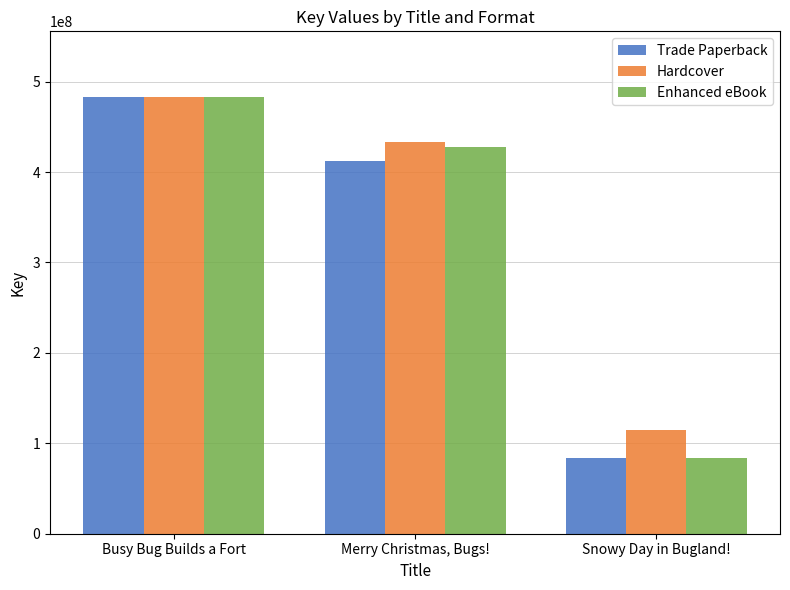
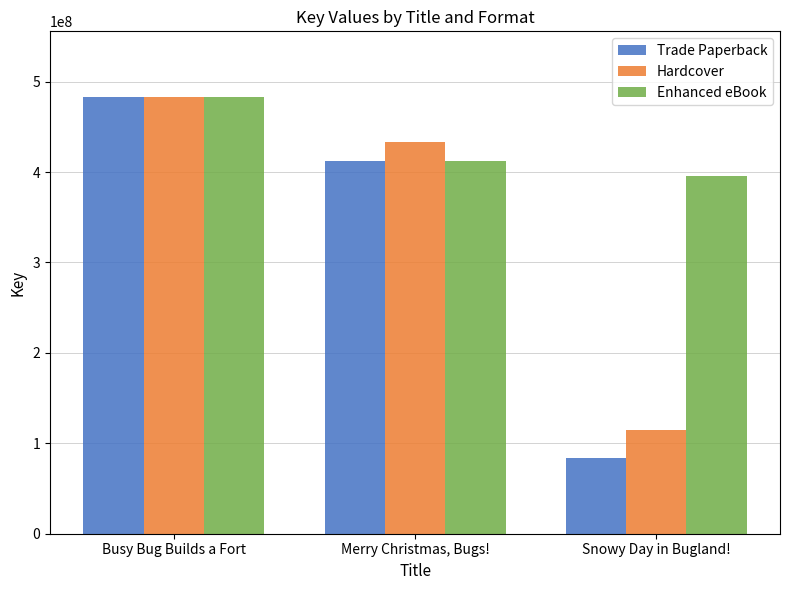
  {
    "Trade Paperback": {
      "Busy Bug Builds a Fort": 480000000,
      "Merry Christmas, Bugs!": 410000000,
      "Snowy Day in Bugland!": 80000000
    },
    "Hardcover": {
      "Busy Bug Builds a Fort": 480000000,
      "Merry Christmas, Bugs!": 430000000,
      "Snowy Day in Bugland!": 110000000
    },
    "Enhanced eBook": {
      "Busy Bug Builds a Fort": 480000000,
-     "Merry Christmas, Bugs!": 430000000,
-     "Snowy Day in Bugland!": 80000000
+     "Merry Christmas, Bugs!": 410000000,
+     "Snowy Day in Bugland!": 400000000
    }
  }
